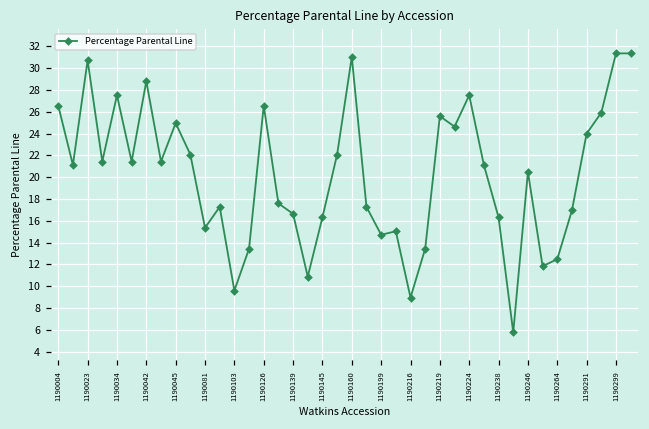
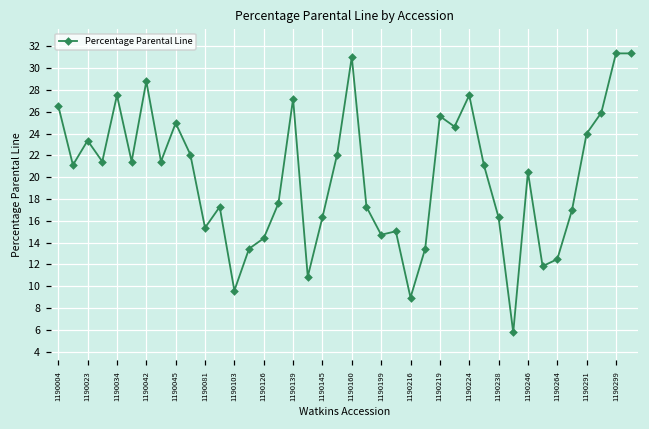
  {
    "1190004": 27,
-   "1190023": 31,
+   "1190023": 23,
    "1190034": 28,
    "1190042": 29,
    "1190045": 25,
    "1190081": 15,
    "1190103": 10,
-   "1190126": 27,
-   "1190139": 17,
+   "1190126": 14,
+   "1190139": 27,
    "1190145": 16,
    "1190160": 31,
    "1190199": 15,
    "1190216": 9,
    "1190219": 26,
    "1190224": 28,
    "1190238": 16,
    "1190246": 20,
    "1190264": 12,
    "1190291": 24,
    "1190299": 31
  }
